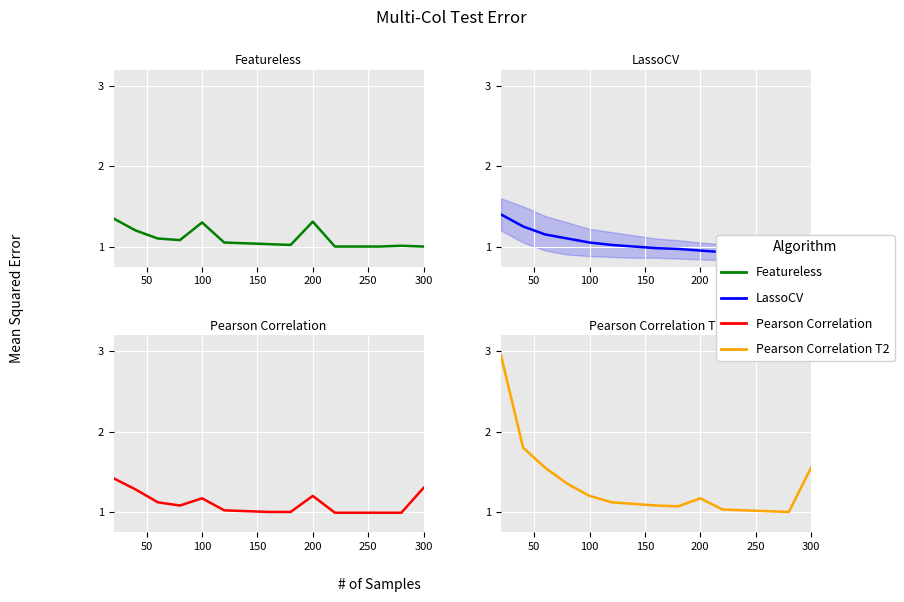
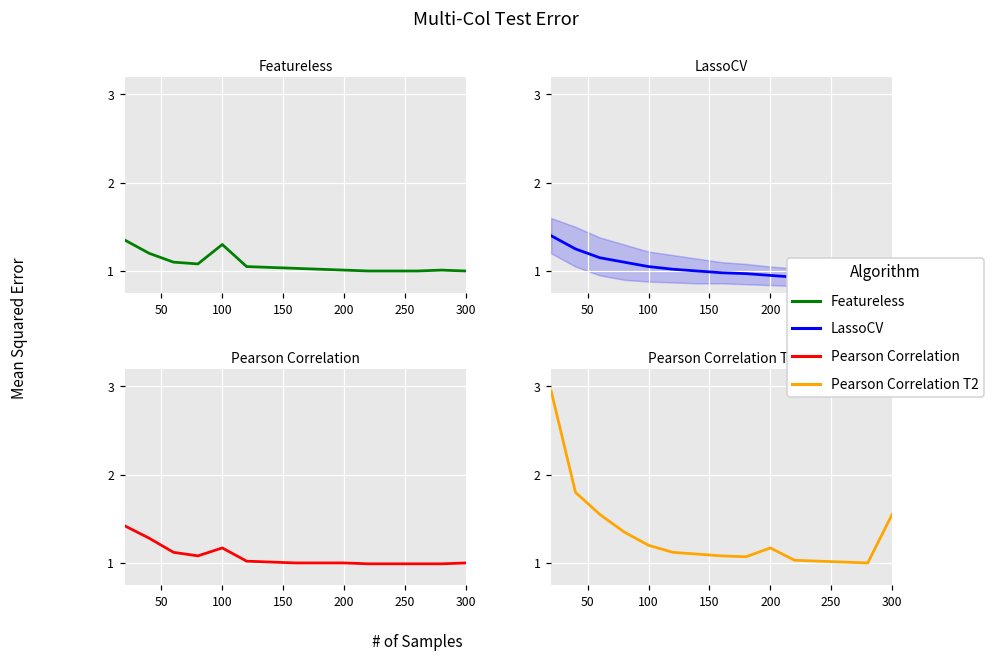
  {
    "Featureless": {
      "100": 1.3,
-     "200": 1.3,
+     "200": 1.0,
      "300": 1.0
    },
    "Pearson Correlation": {
      "100": 1.2,
-     "200": 1.2,
-     "300": 1.3
+     "200": 1.0,
+     "300": 1.0
    },
    "Pearson Correlation T2": {
      "100": 1.2,
      "200": 1.2,
      "300": 1.6
    }
  }
